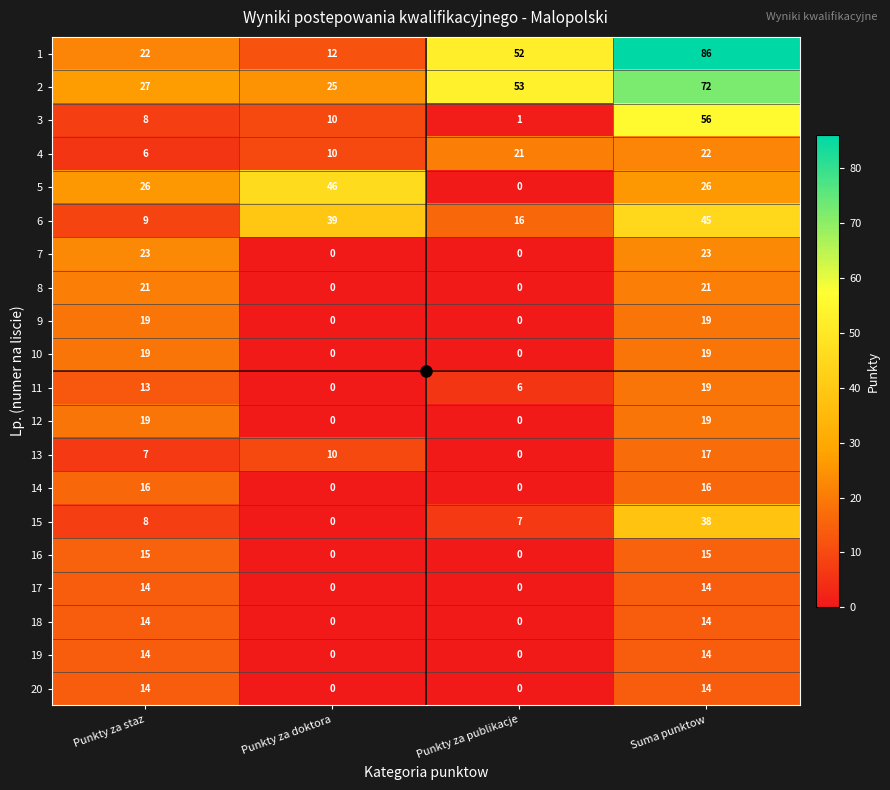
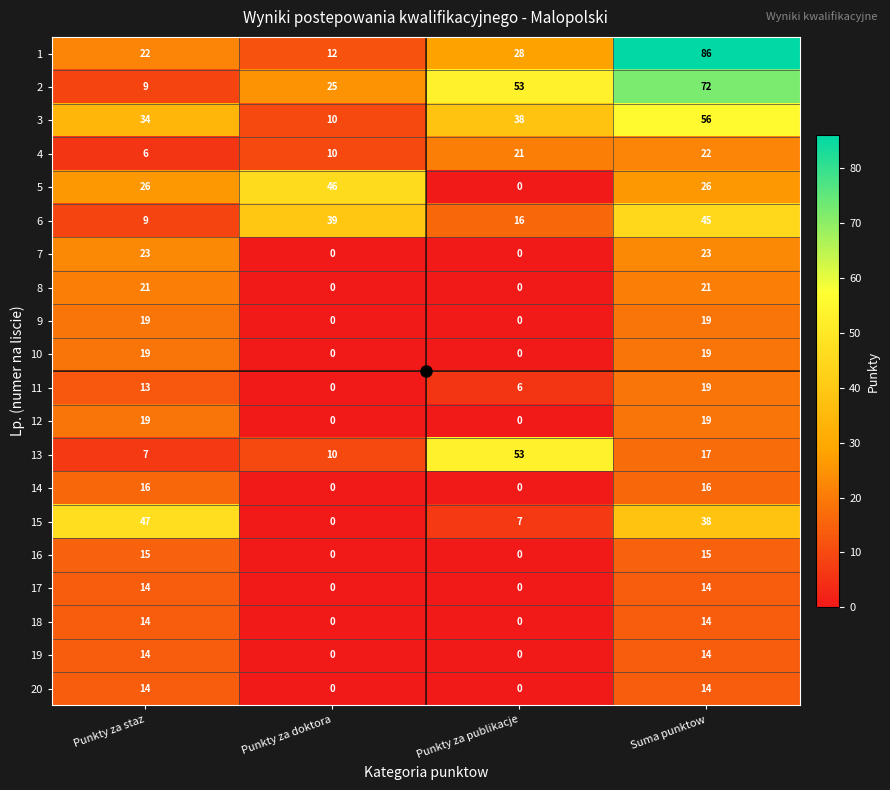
  {
    "1": {
      "Punkty za staz": 22,
      "Punkty za doktora": 12,
-     "Punkty za publikacje": 52,
+     "Punkty za publikacje": 28,
      "Suma punktow": 86
    },
    "2": {
-     "Punkty za staz": 27,
+     "Punkty za staz": 9,
      "Punkty za doktora": 25,
      "Punkty za publikacje": 53,
      "Suma punktow": 72
    },
    "3": {
-     "Punkty za staz": 8,
+     "Punkty za staz": 34,
      "Punkty za doktora": 10,
-     "Punkty za publikacje": 1,
+     "Punkty za publikacje": 38,
      "Suma punktow": 56
    },
    "4": {
      "Punkty za staz": 6,
      "Punkty za doktora": 10,
      "Punkty za publikacje": 21,
      "Suma punktow": 22
    },
    "5": {
      "Punkty za staz": 26,
      "Punkty za doktora": 46,
      "Punkty za publikacje": 0,
      "Suma punktow": 26
    },
    "6": {
      "Punkty za staz": 9,
      "Punkty za doktora": 39,
      "Punkty za publikacje": 16,
      "Suma punktow": 45
    },
    "7": {
      "Punkty za staz": 23,
      "Punkty za doktora": 0,
      "Punkty za publikacje": 0,
      "Suma punktow": 23
    },
    "8": {
      "Punkty za staz": 21,
      "Punkty za doktora": 0,
      "Punkty za publikacje": 0,
      "Suma punktow": 21
    },
    "9": {
      "Punkty za staz": 19,
      "Punkty za doktora": 0,
      "Punkty za publikacje": 0,
      "Suma punktow": 19
    },
    "10": {
      "Punkty za staz": 19,
      "Punkty za doktora": 0,
      "Punkty za publikacje": 0,
      "Suma punktow": 19
    },
    "11": {
      "Punkty za staz": 13,
      "Punkty za doktora": 0,
      "Punkty za publikacje": 6,
      "Suma punktow": 19
    },
    "12": {
      "Punkty za staz": 19,
      "Punkty za doktora": 0,
      "Punkty za publikacje": 0,
      "Suma punktow": 19
    },
    "13": {
      "Punkty za staz": 7,
      "Punkty za doktora": 10,
-     "Punkty za publikacje": 0,
+     "Punkty za publikacje": 53,
      "Suma punktow": 17
    },
    "14": {
      "Punkty za staz": 16,
      "Punkty za doktora": 0,
      "Punkty za publikacje": 0,
      "Suma punktow": 16
    },
    "15": {
-     "Punkty za staz": 8,
+     "Punkty za staz": 47,
      "Punkty za doktora": 0,
      "Punkty za publikacje": 7,
      "Suma punktow": 38
    },
    "16": {
      "Punkty za staz": 15,
      "Punkty za doktora": 0,
      "Punkty za publikacje": 0,
      "Suma punktow": 15
    },
    "17": {
      "Punkty za staz": 14,
      "Punkty za doktora": 0,
      "Punkty za publikacje": 0,
      "Suma punktow": 14
    },
    "18": {
      "Punkty za staz": 14,
      "Punkty za doktora": 0,
      "Punkty za publikacje": 0,
      "Suma punktow": 14
    },
    "19": {
      "Punkty za staz": 14,
      "Punkty za doktora": 0,
      "Punkty za publikacje": 0,
      "Suma punktow": 14
    },
    "20": {
      "Punkty za staz": 14,
      "Punkty za doktora": 0,
      "Punkty za publikacje": 0,
      "Suma punktow": 14
    }
  }
